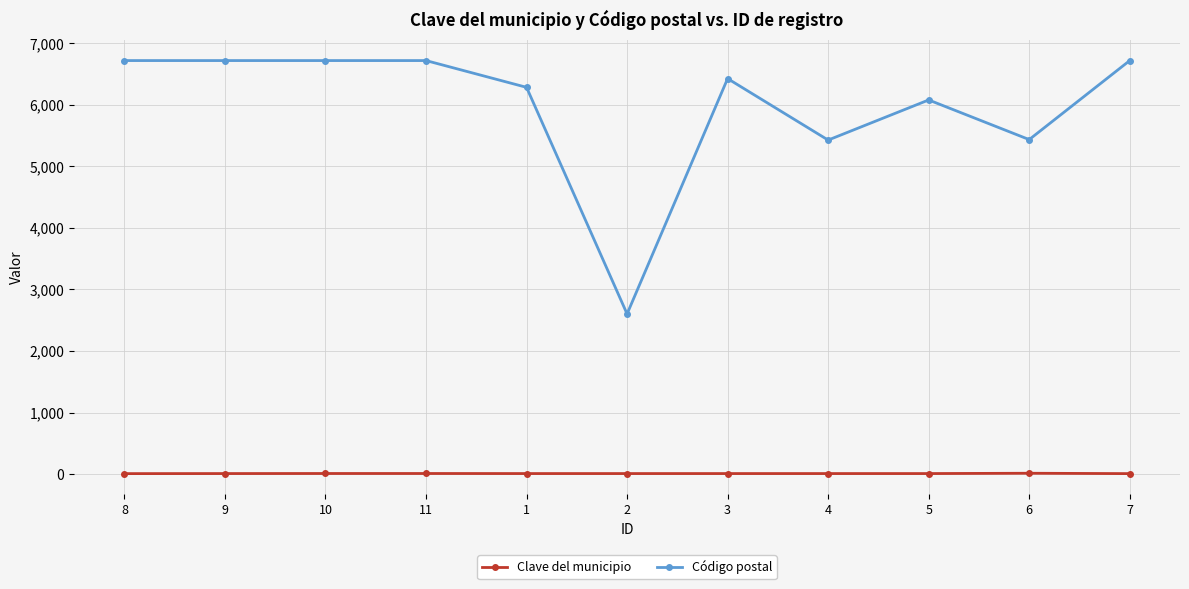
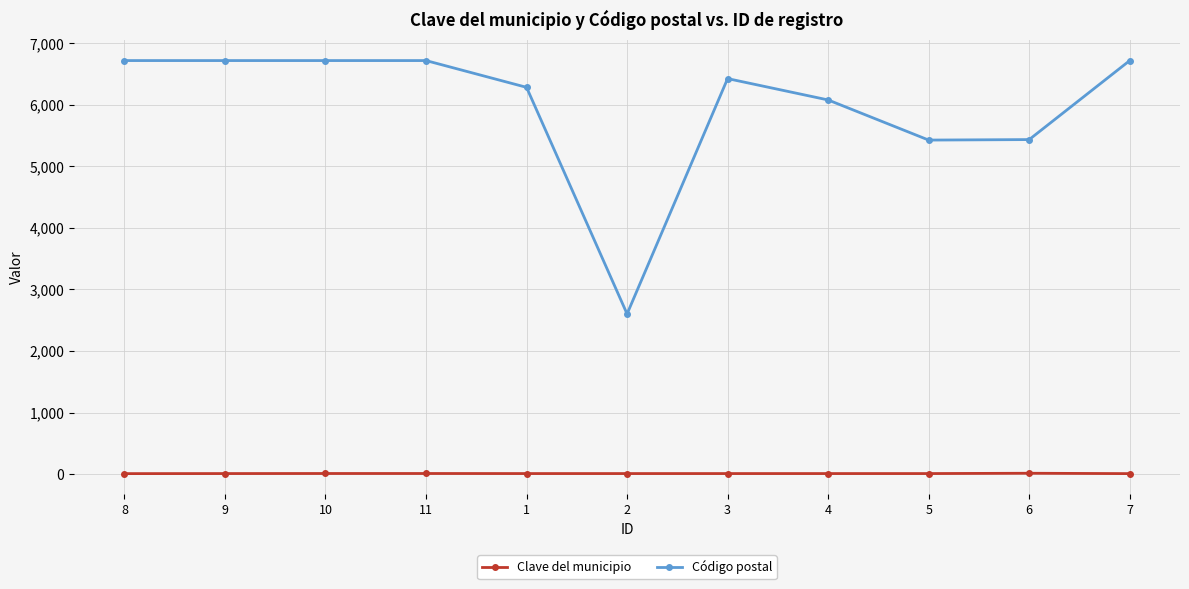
  {
    "Clave del municipio": {
      "8": "0",
      "9": "0",
      "10": "0",
      "11": "0",
      "1": "0",
      "2": "0",
      "3": "0",
      "4": "0",
      "5": "0",
      "6": "0",
      "7": "0"
    },
    "Código postal": {
      "8": "6,700",
      "9": "6,700",
      "10": "6,700",
      "11": "6,700",
      "1": "6,300",
      "2": "2,600",
      "3": "6,400",
-     "4": "5,400",
-     "5": "6,100",
+     "4": "6,100",
+     "5": "5,400",
      "6": "5,400",
      "7": "6,700"
    }
  }
